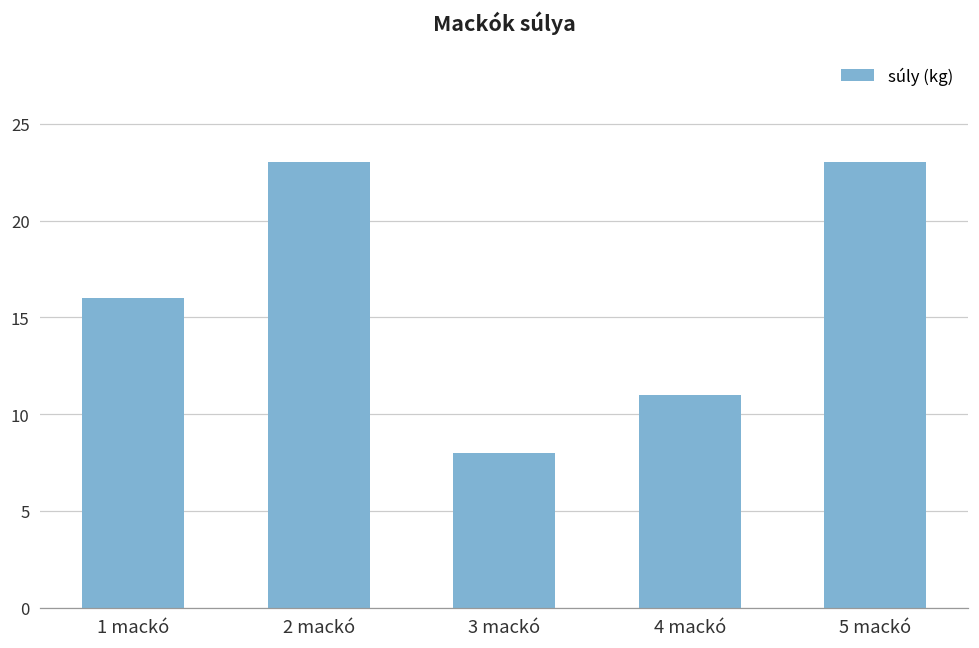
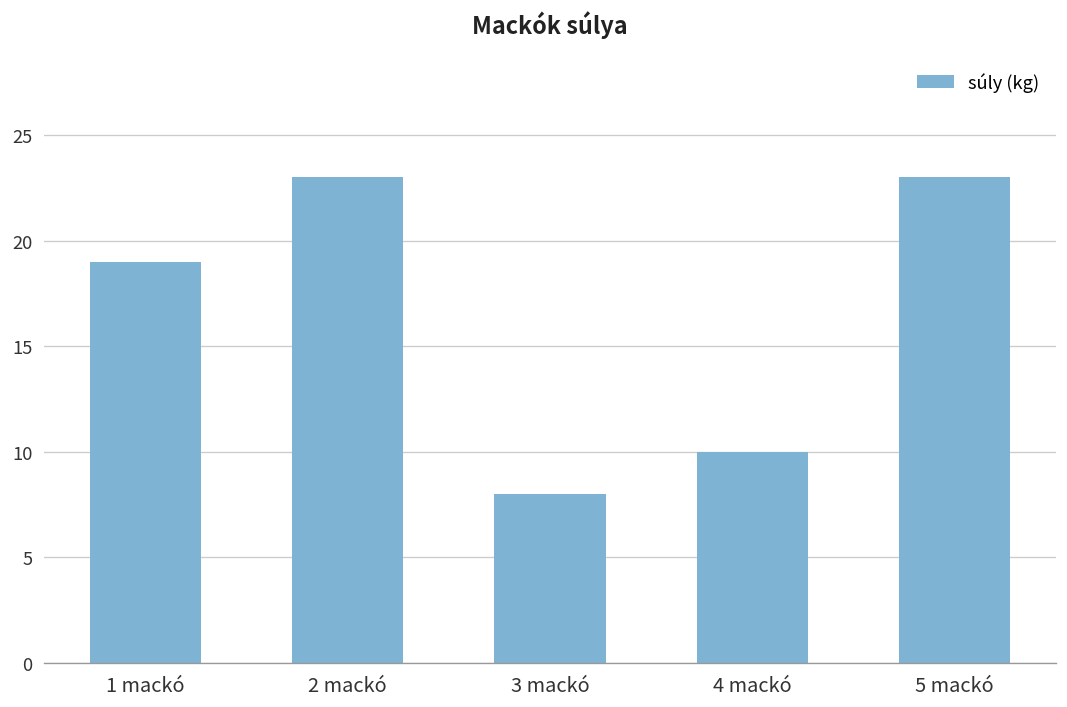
  {
-   "1 mackó": 16,
+   "1 mackó": 19,
    "2 mackó": 23,
    "3 mackó": 8,
-   "4 mackó": 11,
+   "4 mackó": 10,
    "5 mackó": 23
  }
